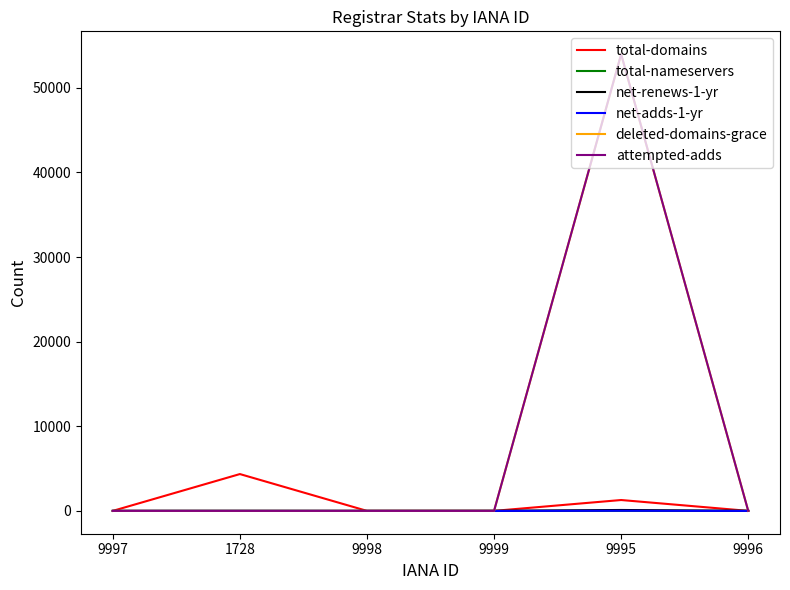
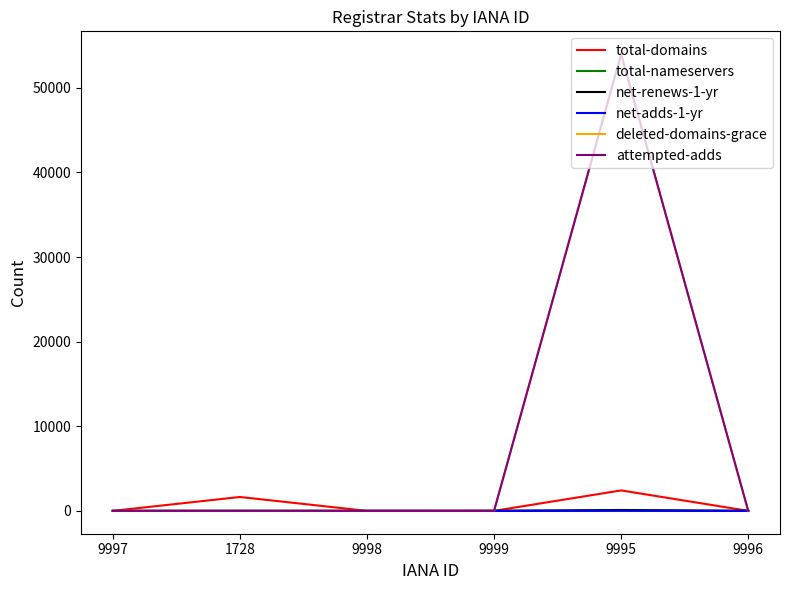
  {
    "total-domains": {
-     "1728": 4000,
-     "9995": 1000
+     "1728": 2000,
+     "9995": 2000
    }
  }
